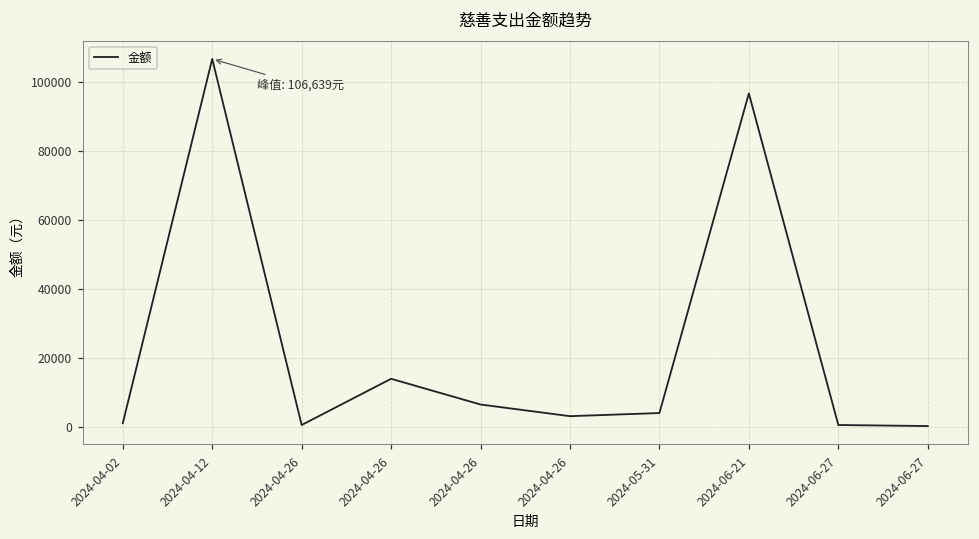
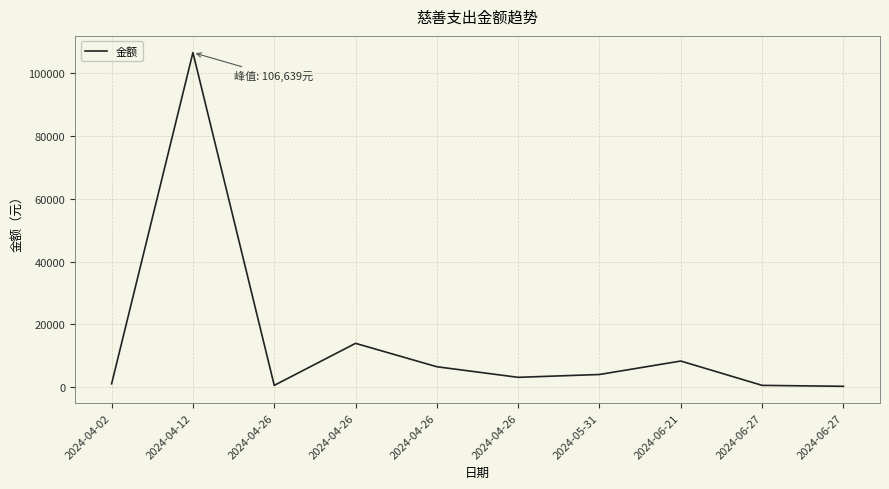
  {
    "2024-04-02": 1000,
    "2024-05-31": 4000,
-   "2024-06-21": 97000
+   "2024-06-21": 8000
  }
